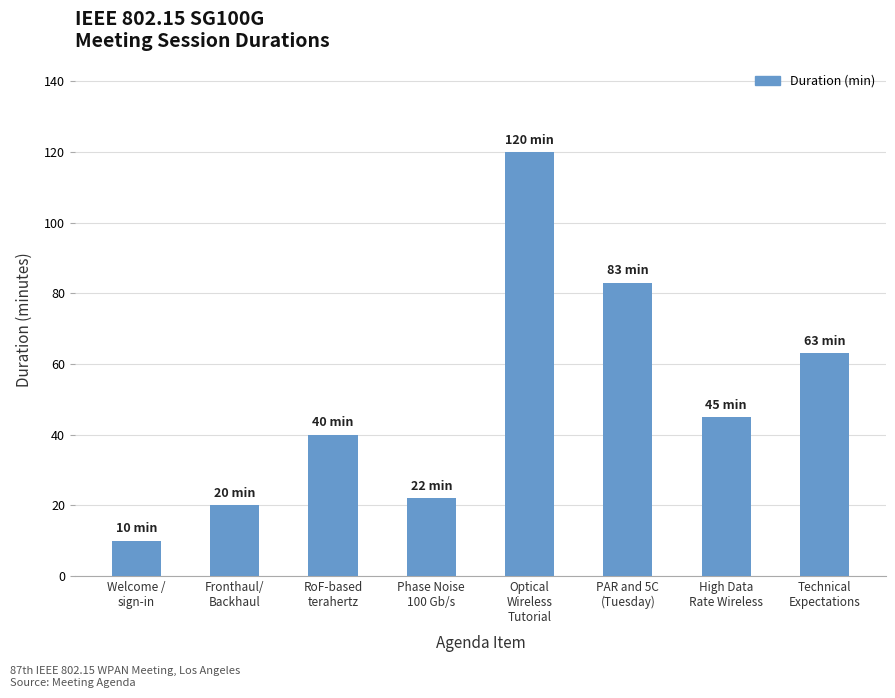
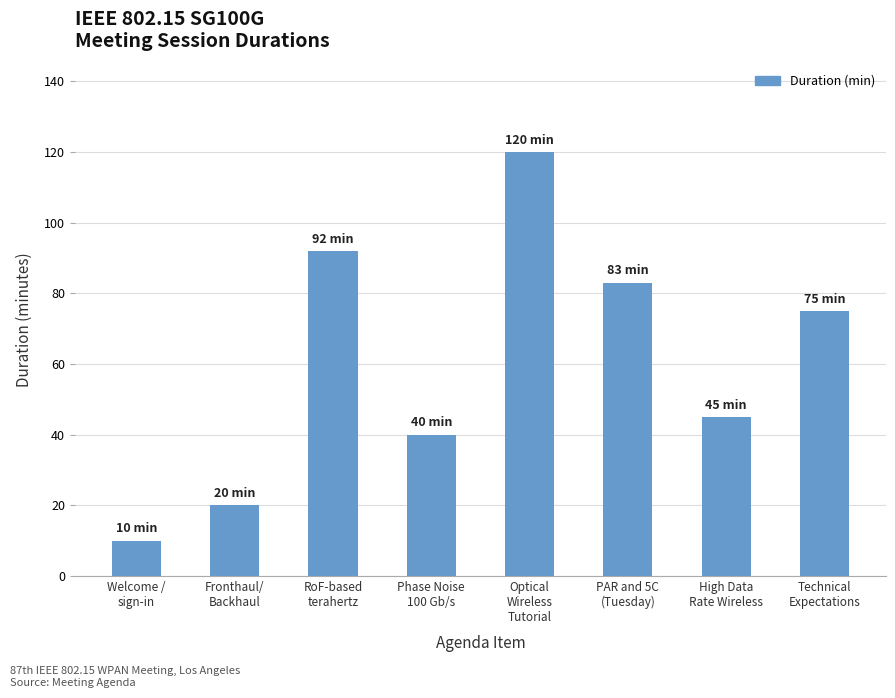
  {
    "Welcome / sign-in": 10,
    "Fronthaul/ Backhaul": 20,
-   "RoF-based terahertz": 40,
-   "Phase Noise 100 Gb/s": 22,
+   "RoF-based terahertz": 92,
+   "Phase Noise 100 Gb/s": 40,
    "Optical Wireless Tutorial": 120,
    "PAR and 5C (Tuesday)": 83,
    "High Data Rate Wireless": 45,
-   "Technical Expectations": 63
+   "Technical Expectations": 75
  }
